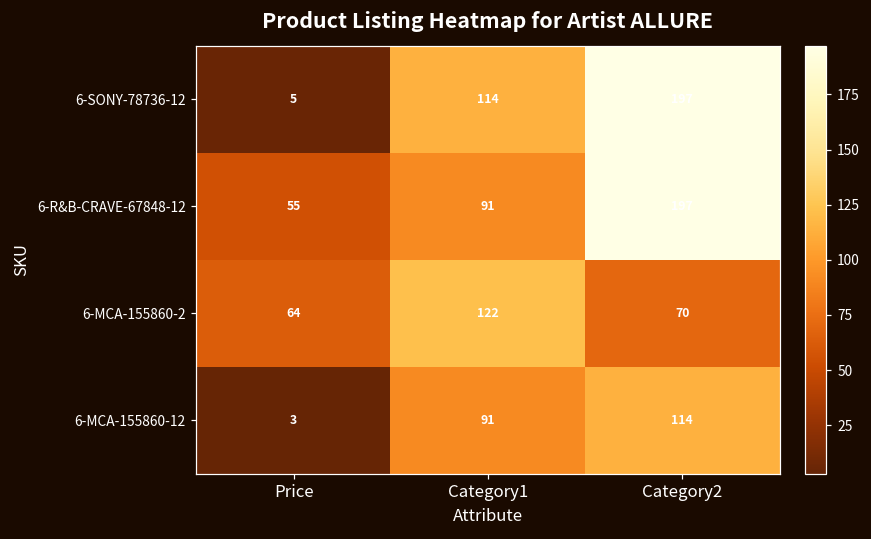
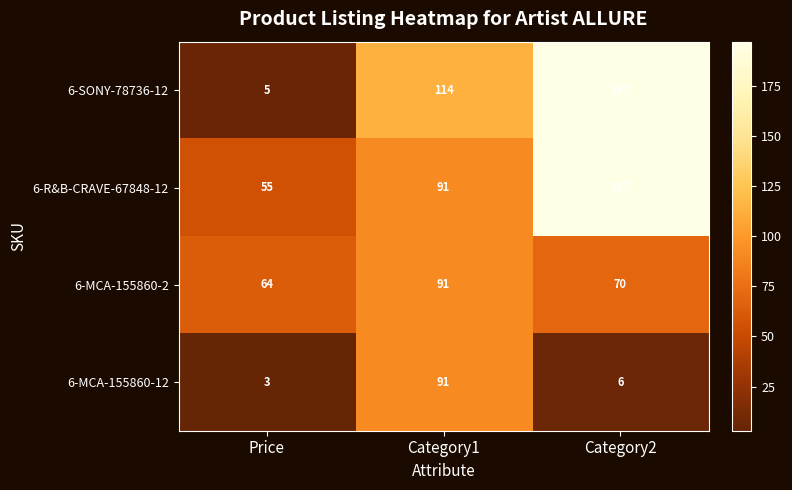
  {
    "6-SONY-78736-12": {
      "Price": 5,
      "Category1": 114
    },
    "6-R&B-CRAVE-67848-12": {
      "Price": 55,
      "Category1": 91
    },
    "6-MCA-155860-2": {
      "Price": 64,
-     "Category1": 122,
+     "Category1": 91,
      "Category2": 70
    },
    "6-MCA-155860-12": {
      "Price": 3,
      "Category1": 91,
-     "Category2": 114
+     "Category2": 6
    }
  }
